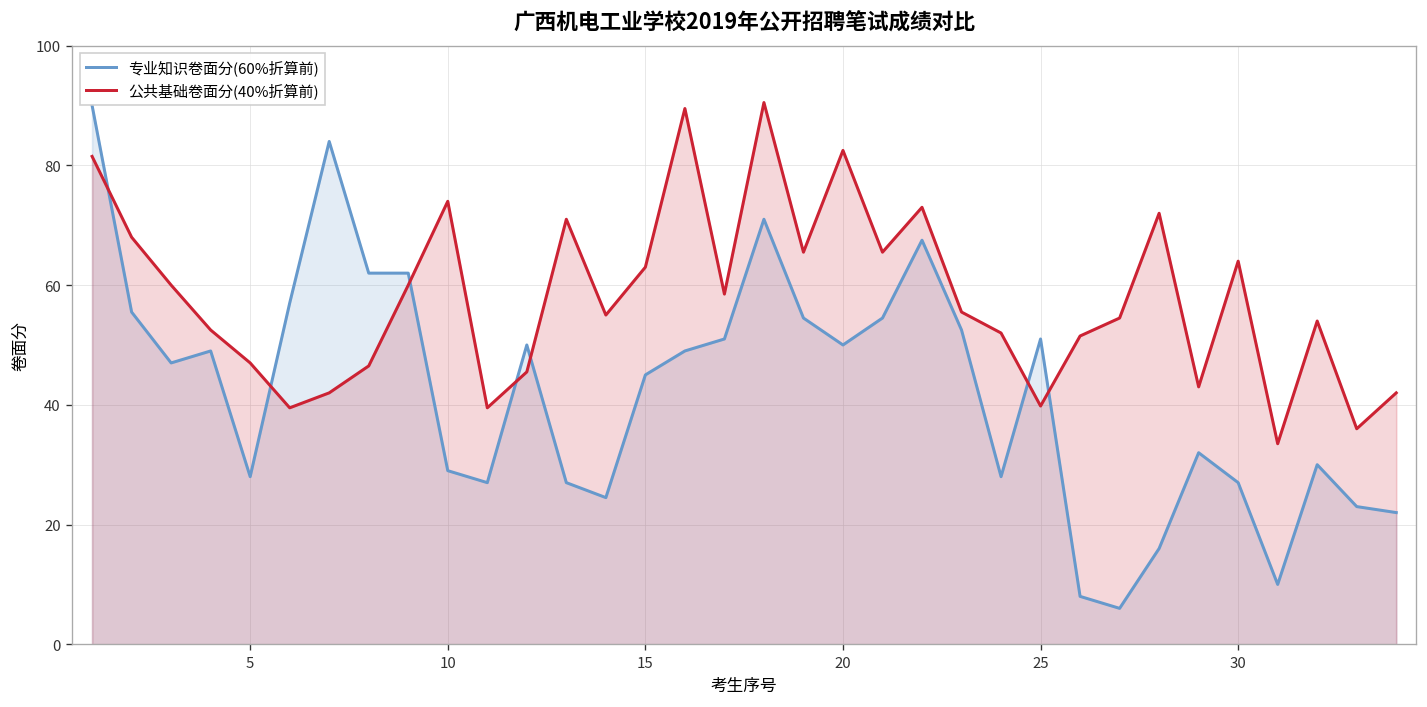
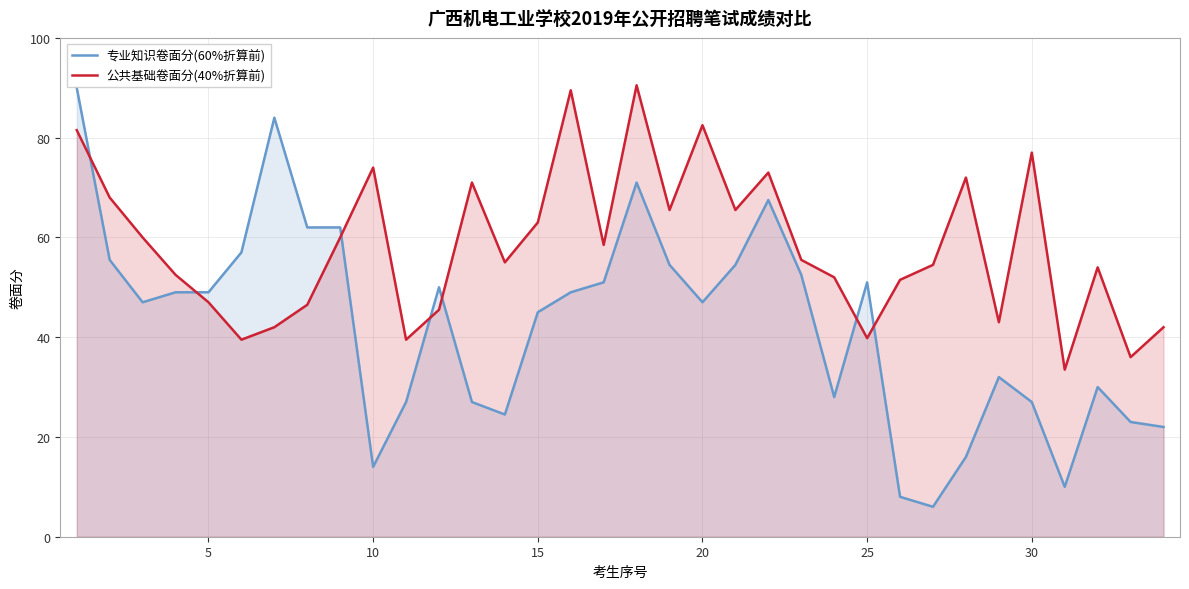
  {
    "专业知识卷面分(60%折算前)": {
-     "5": 28,
-     "10": 29,
+     "5": 49,
+     "10": 14,
      "15": 45,
-     "20": 50,
+     "20": 47,
      "25": 51,
      "30": 27
    },
    "公共基础卷面分(40%折算前)": {
      "5": 47,
      "10": 74,
      "15": 63,
      "20": 83,
      "25": 40,
-     "30": 64
+     "30": 77
    }
  }
